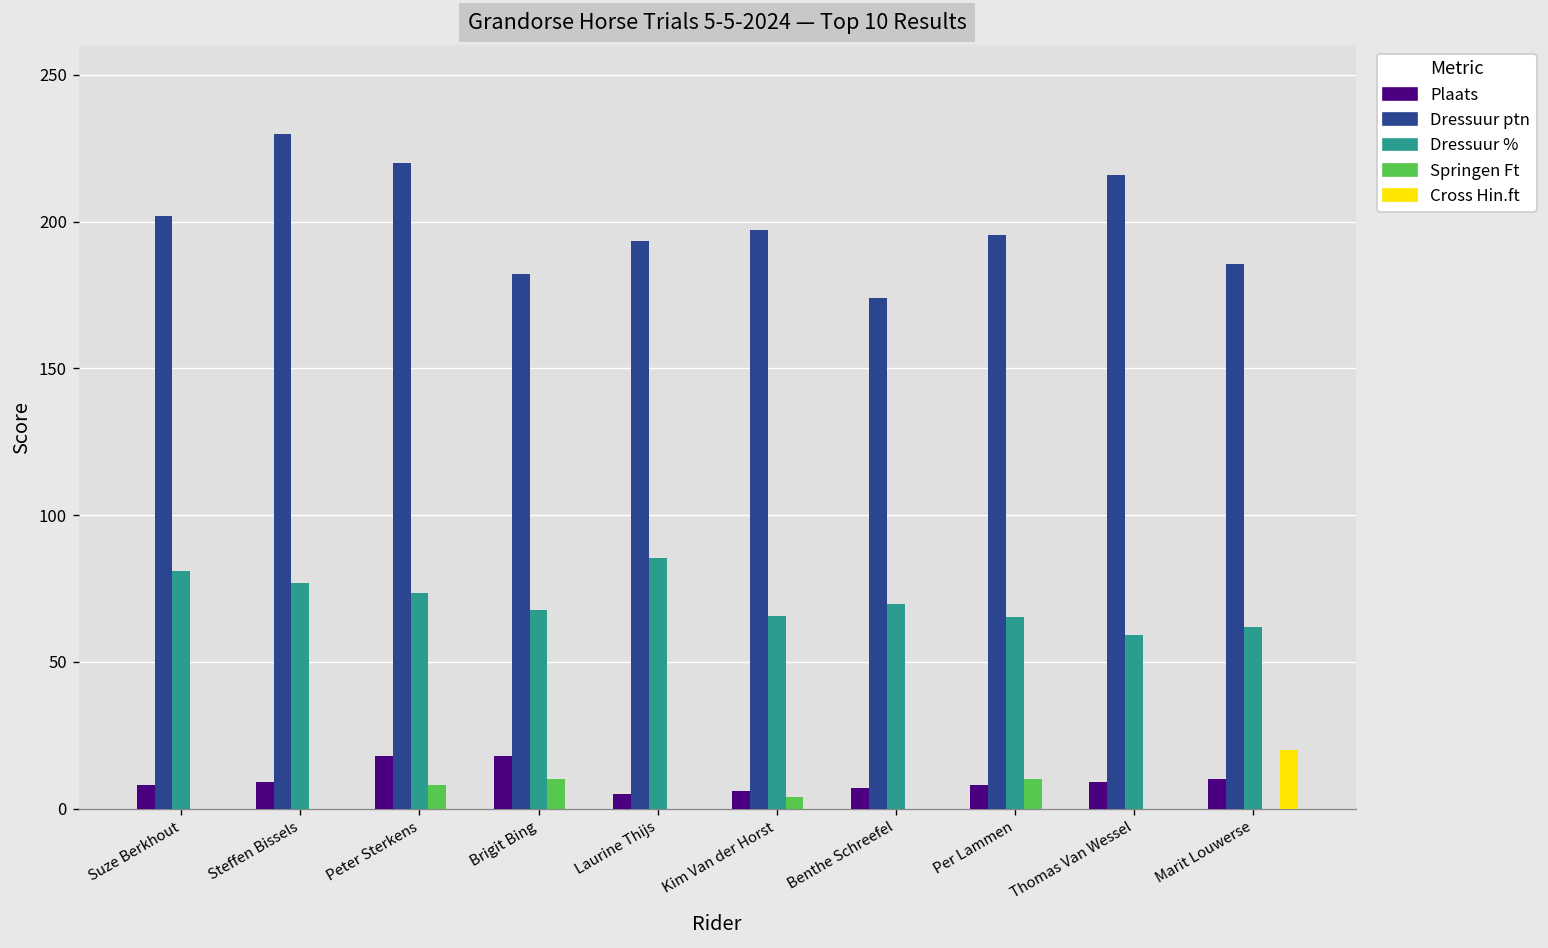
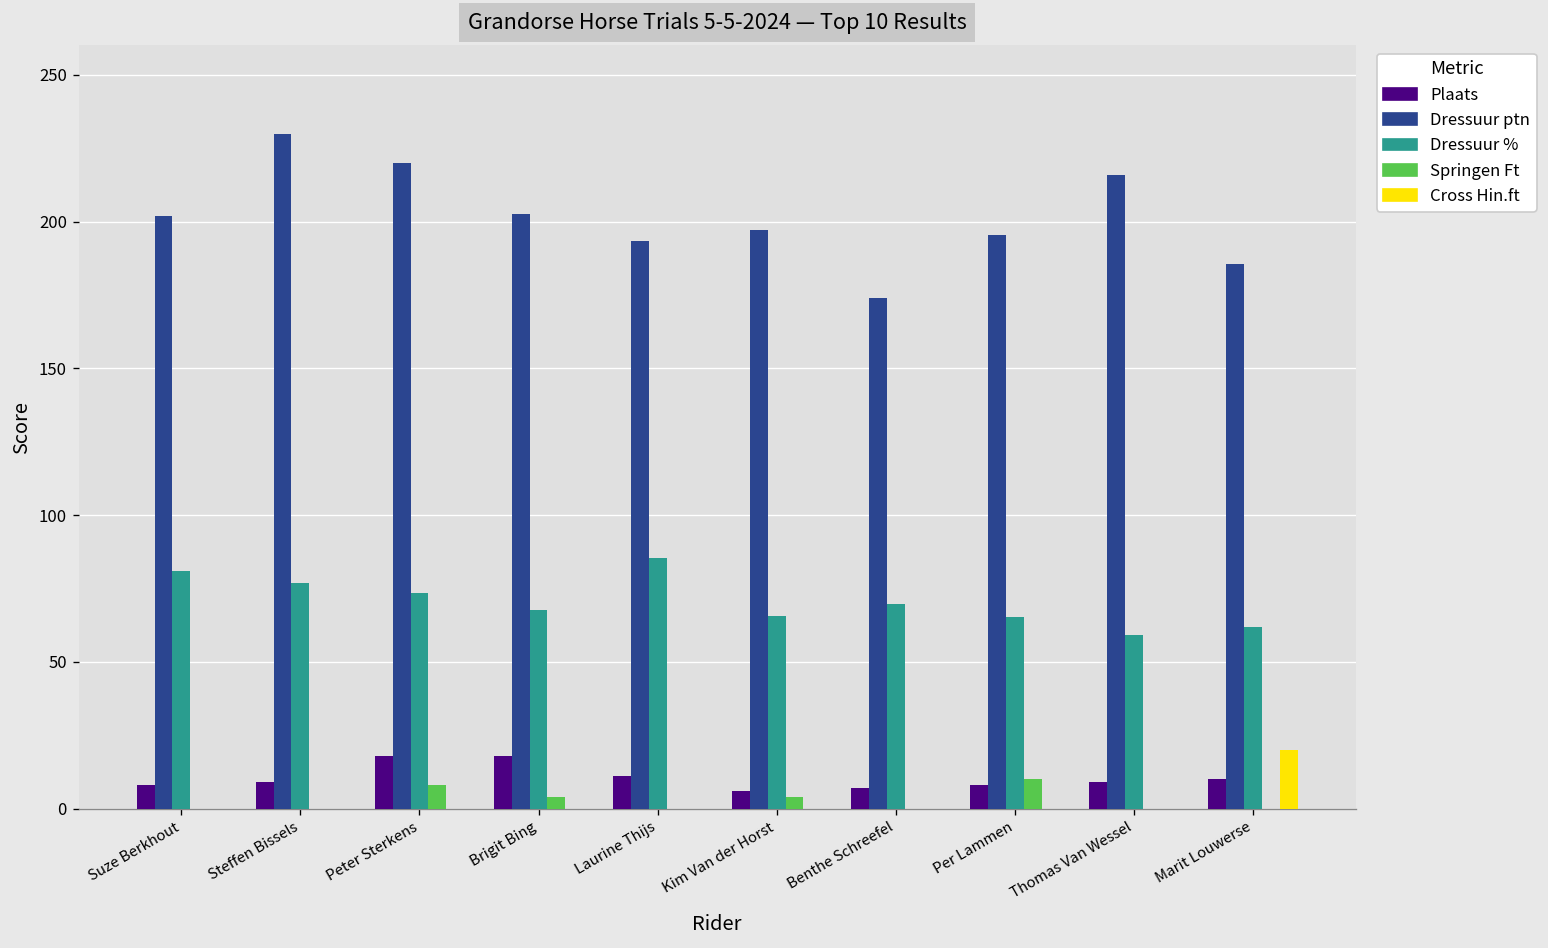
  {
    "Plaats": {
      "Suze Berkhout": 8,
      "Steffen Bissels": 9,
      "Peter Sterkens": 18,
      "Brigit Bing": 18,
-     "Laurine Thijs": 5,
+     "Laurine Thijs": 11,
      "Kim Van der Horst": 6,
      "Benthe Schreefel": 7,
      "Per Lammen": 8,
      "Thomas Van Wessel": 9,
      "Marit Louwerse": 10
    },
    "Dressuur ptn": {
      "Suze Berkhout": 202,
      "Steffen Bissels": 230,
      "Peter Sterkens": 220,
-     "Brigit Bing": 182,
+     "Brigit Bing": 203,
      "Laurine Thijs": 194,
      "Kim Van der Horst": 197,
      "Benthe Schreefel": 174,
      "Per Lammen": 196,
      "Thomas Van Wessel": 216,
      "Marit Louwerse": 186
    },
    "Dressuur %": {
      "Suze Berkhout": 81,
      "Steffen Bissels": 77,
      "Peter Sterkens": 73,
      "Brigit Bing": 68,
      "Laurine Thijs": 85,
      "Kim Van der Horst": 66,
      "Benthe Schreefel": 70,
      "Per Lammen": 65,
      "Thomas Van Wessel": 59,
      "Marit Louwerse": 62
    },
    "Springen Ft": {
      "Suze Berkhout": 0,
      "Steffen Bissels": 0,
      "Peter Sterkens": 8,
-     "Brigit Bing": 10,
+     "Brigit Bing": 4,
      "Laurine Thijs": 0,
      "Kim Van der Horst": 4,
      "Benthe Schreefel": 0,
      "Per Lammen": 10,
      "Thomas Van Wessel": 0,
      "Marit Louwerse": 0
    },
    "Cross Hin.ft": {
      "Suze Berkhout": 0,
      "Steffen Bissels": 0,
      "Peter Sterkens": 0,
      "Brigit Bing": 0,
      "Laurine Thijs": 0,
      "Kim Van der Horst": 0,
      "Benthe Schreefel": 0,
      "Per Lammen": 0,
      "Thomas Van Wessel": 0,
      "Marit Louwerse": 20
    }
  }
